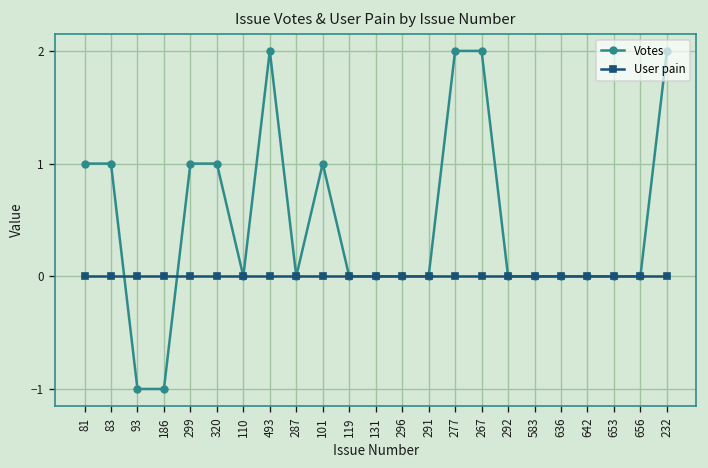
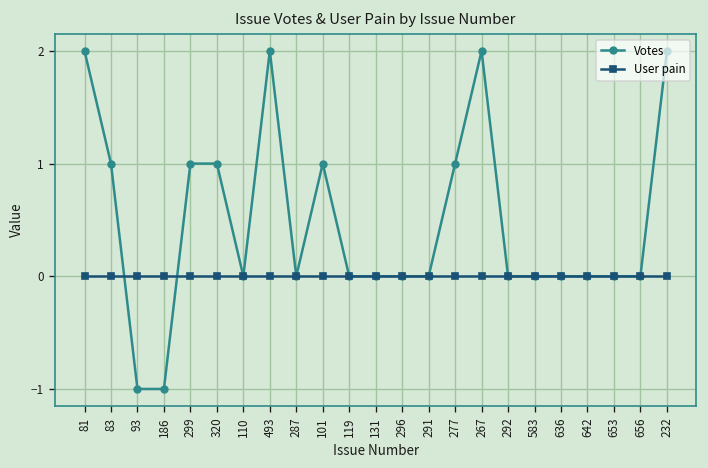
  {
    "Votes": {
-     "81": 1,
+     "81": 2,
      "83": 1,
      "93": -1,
      "186": -1,
      "299": 1,
      "320": 1,
      "493": 2,
      "101": 1,
-     "277": 2,
+     "277": 1,
      "267": 2
    },
    "User pain": {
      "81": 0,
      "83": 0,
      "93": 0,
      "186": 0,
      "299": 0,
      "320": 0,
      "493": 0,
      "101": 0,
      "277": 0,
      "267": 0,
      "232": 0
    }
  }
